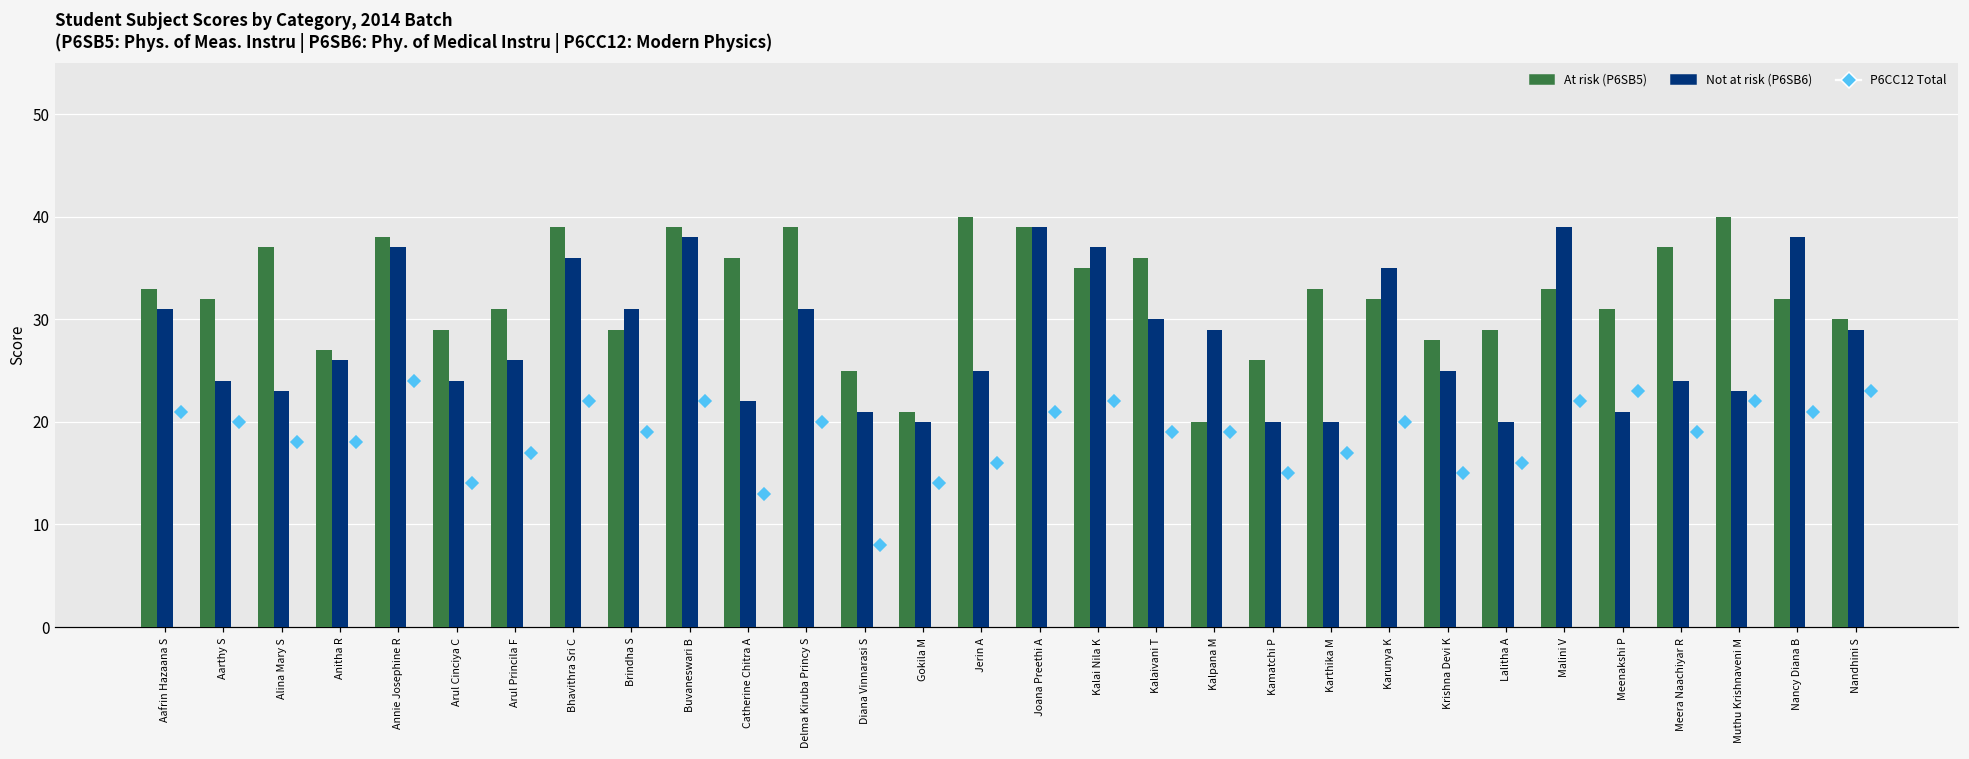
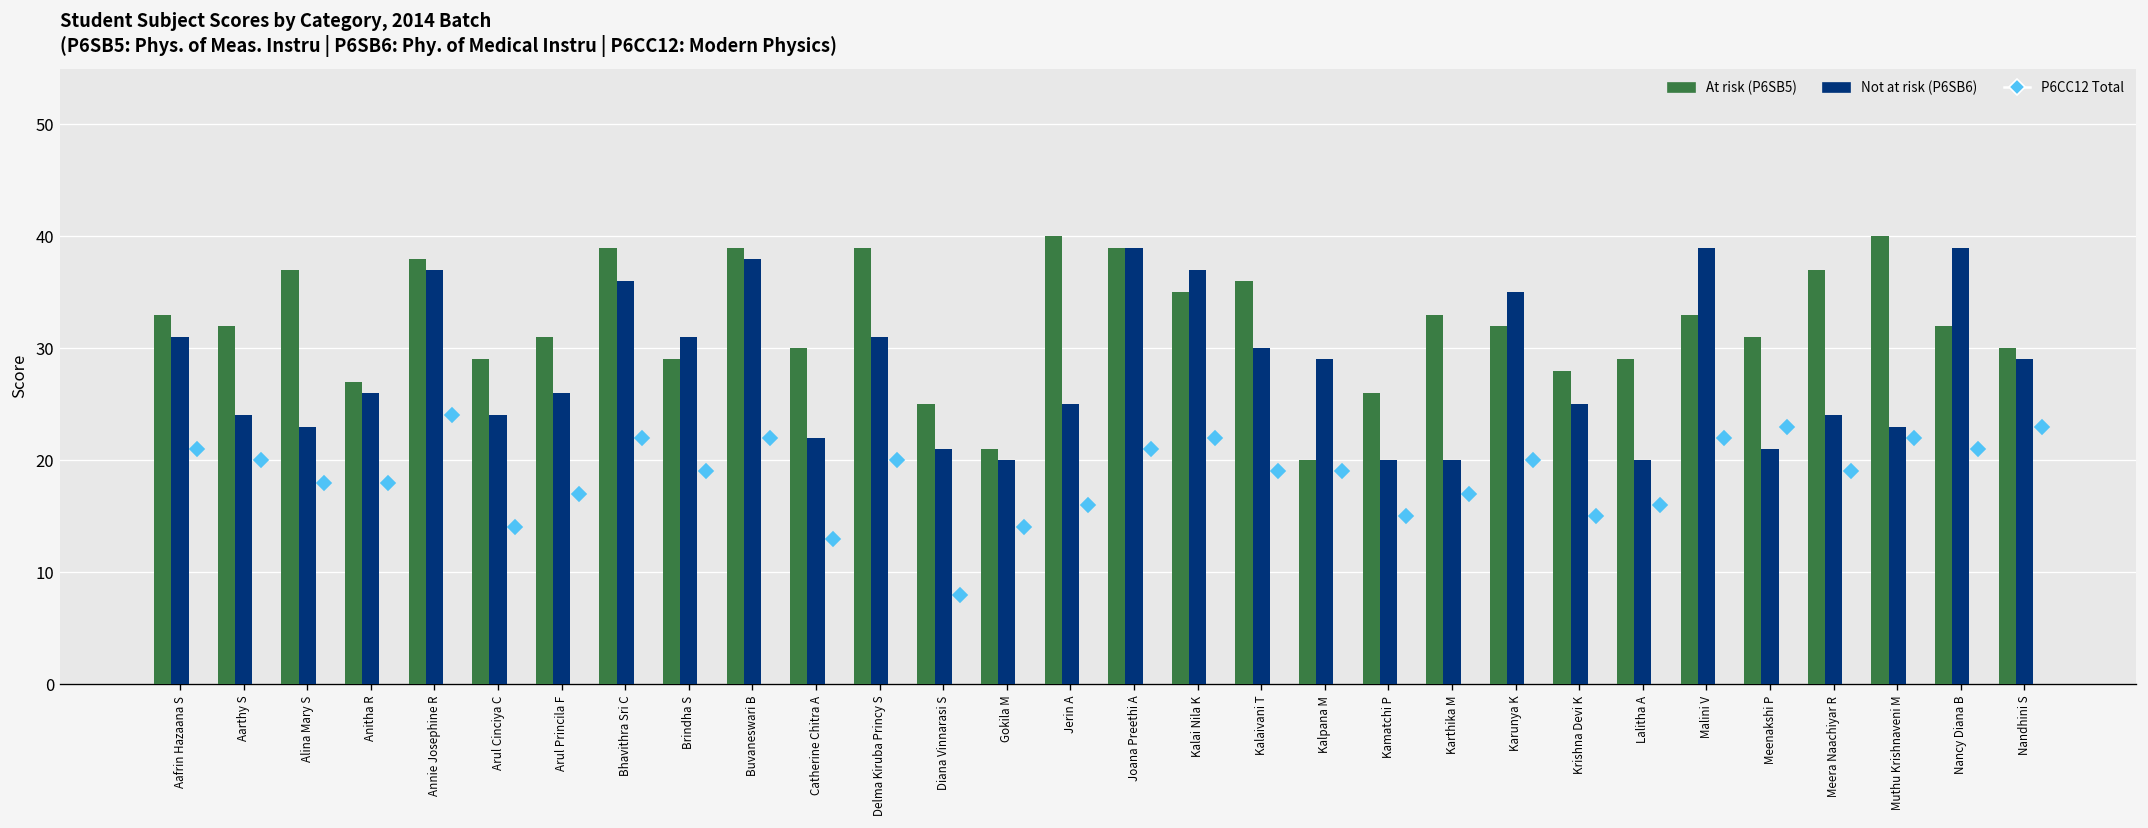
  {
    "At risk (P6SB5)": {
      "Aafrin Hazaana S": 33,
      "Aarthy S": 32,
      "Alina Mary S": 37,
      "Anitha R": 27,
      "Annie Josephine R": 38,
      "Arul Cinciya C": 29,
      "Arul Princila F": 31,
      "Bhavithra Sri C": 39,
      "Brindha S": 29,
      "Buvaneswari B": 39,
-     "Catherine Chitra A": 36,
+     "Catherine Chitra A": 30,
      "Delma Kiruba Princy S": 39,
      "Diana Vinnarasi S": 25,
      "Gokila M": 21,
      "Jerin A": 40,
      "Joana Preethi A": 39,
      "Kalai Nila K": 35,
      "Kalaivani T": 36,
      "Kalpana M": 20,
      "Kamatchi P": 26,
      "Karthika M": 33,
      "Karunya K": 32,
      "Krishna Devi K": 28,
      "Lalitha A": 29,
      "Malini V": 33,
      "Meenakshi P": 31,
      "Meera Naachiyar R": 37,
      "Muthu Krishnaveni M": 40,
      "Nancy Diana B": 32,
      "Nandhini S": 30
    },
    "Not at risk (P6SB6)": {
      "Aafrin Hazaana S": 31,
      "Aarthy S": 24,
      "Alina Mary S": 23,
      "Anitha R": 26,
      "Annie Josephine R": 37,
      "Arul Cinciya C": 24,
      "Arul Princila F": 26,
      "Bhavithra Sri C": 36,
      "Brindha S": 31,
      "Buvaneswari B": 38,
      "Catherine Chitra A": 22,
      "Delma Kiruba Princy S": 31,
      "Diana Vinnarasi S": 21,
      "Gokila M": 20,
      "Jerin A": 25,
      "Joana Preethi A": 39,
      "Kalai Nila K": 37,
      "Kalaivani T": 30,
      "Kalpana M": 29,
      "Kamatchi P": 20,
      "Karthika M": 20,
      "Karunya K": 35,
      "Krishna Devi K": 25,
      "Lalitha A": 20,
      "Malini V": 39,
      "Meenakshi P": 21,
      "Meera Naachiyar R": 24,
      "Muthu Krishnaveni M": 23,
-     "Nancy Diana B": 38,
+     "Nancy Diana B": 39,
      "Nandhini S": 29
    }
  }
